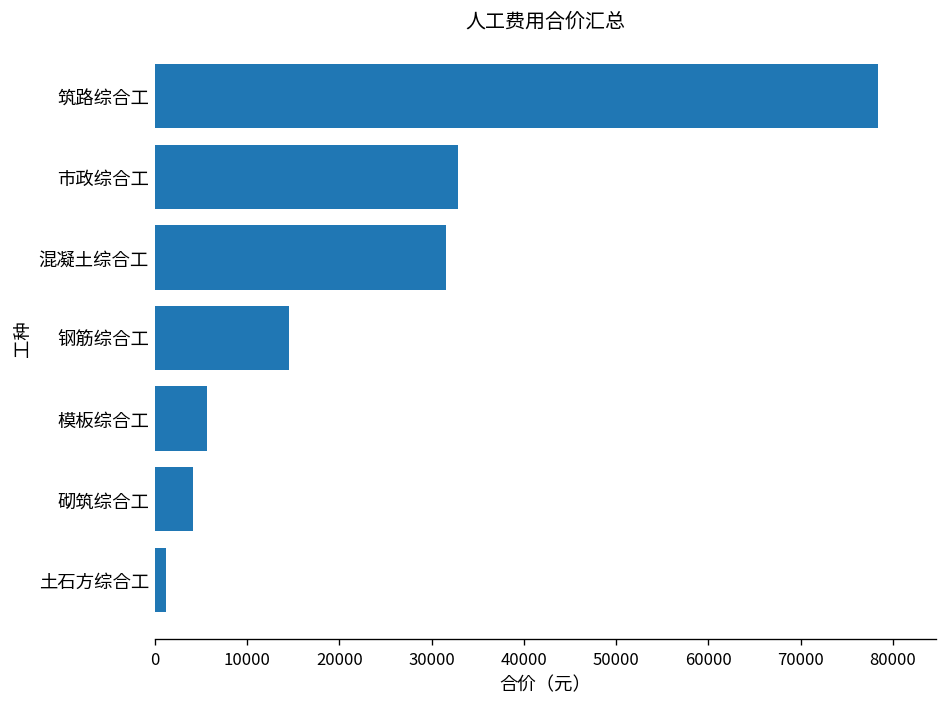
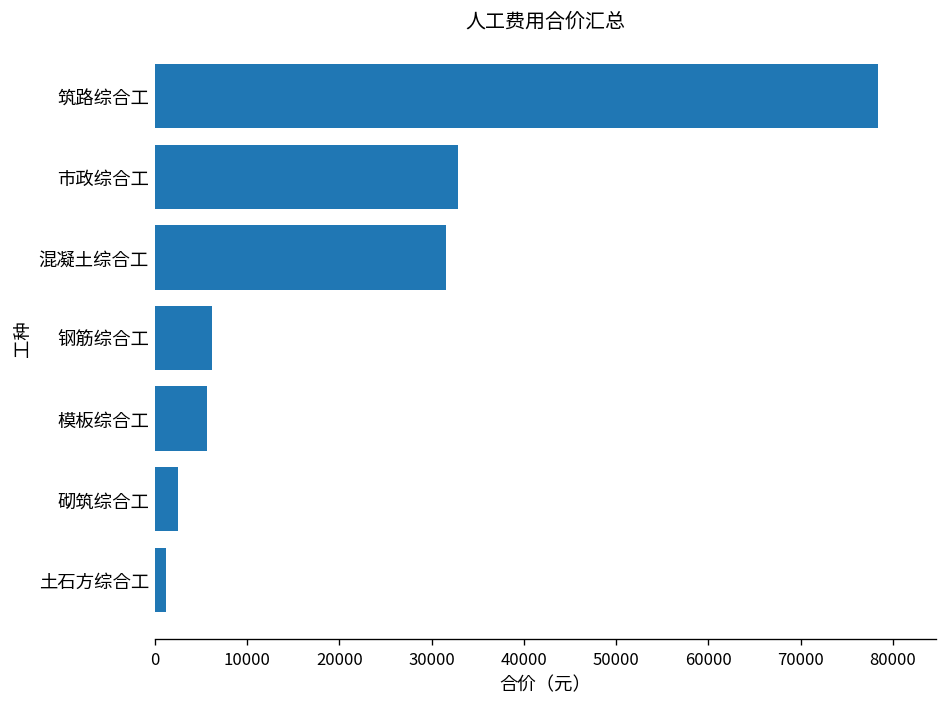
  {
    "筑路综合工": 78000,
    "市政综合工": 33000,
    "混凝土综合工": 32000,
-   "钢筋综合工": 15000,
+   "钢筋综合工": 6000,
    "模板综合工": 6000,
-   "砌筑综合工": 4000,
+   "砌筑综合工": 2000,
    "土石方综合工": 1000
  }
